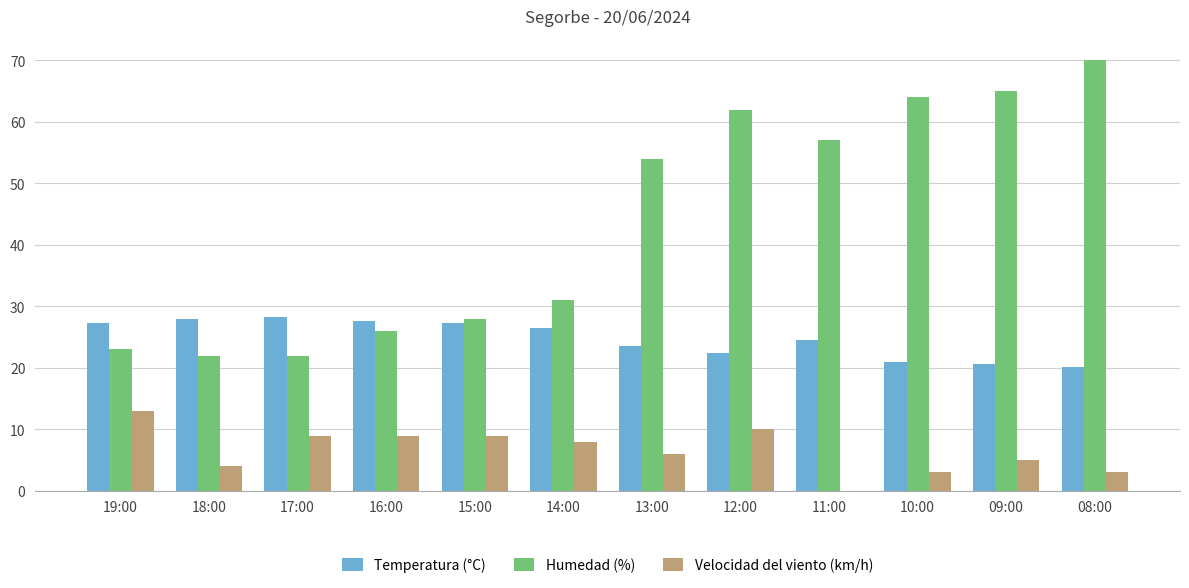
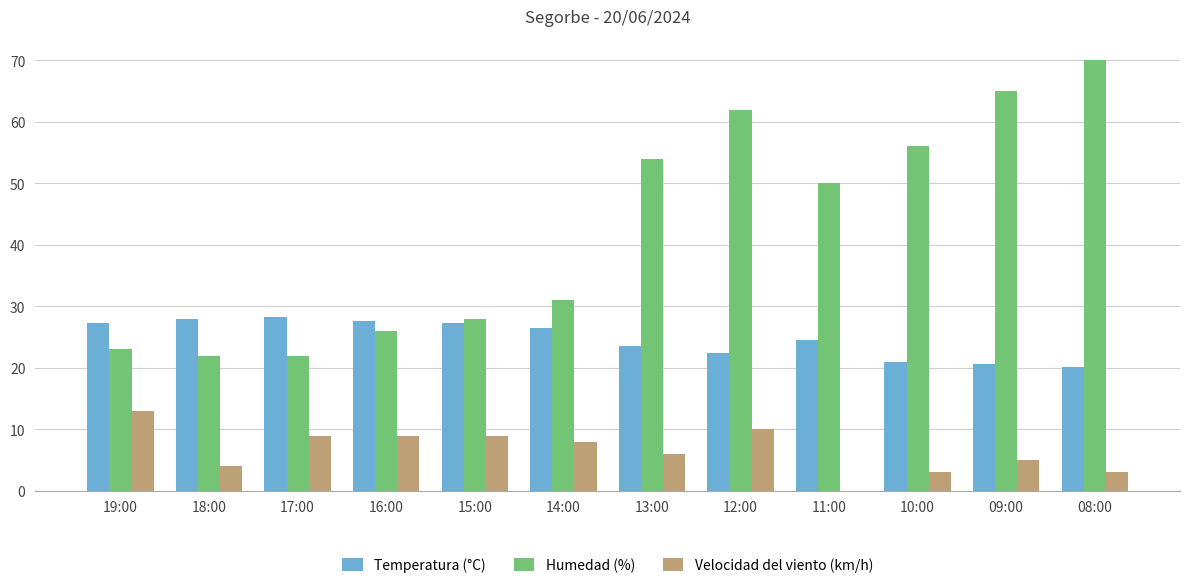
  {
    "Temperatura (°C)": {
      "19:00": 27,
      "18:00": 28,
      "17:00": 28,
      "16:00": 28,
      "15:00": 27,
      "14:00": 27,
      "13:00": 24,
      "12:00": 23,
      "11:00": 25,
      "10:00": 21,
      "09:00": 21,
      "08:00": 20
    },
    "Humedad (%)": {
      "19:00": 23,
      "18:00": 22,
      "17:00": 22,
      "16:00": 26,
      "15:00": 28,
      "14:00": 31,
      "13:00": 54,
      "12:00": 62,
-     "11:00": 57,
-     "10:00": 64,
+     "11:00": 50,
+     "10:00": 56,
      "09:00": 65,
      "08:00": 70
    },
    "Velocidad del viento (km/h)": {
      "19:00": 13,
      "18:00": 4,
      "17:00": 9,
      "16:00": 9,
      "15:00": 9,
      "14:00": 8,
      "13:00": 6,
      "12:00": 10,
      "11:00": 0,
      "10:00": 3,
      "09:00": 5,
      "08:00": 3
    }
  }
